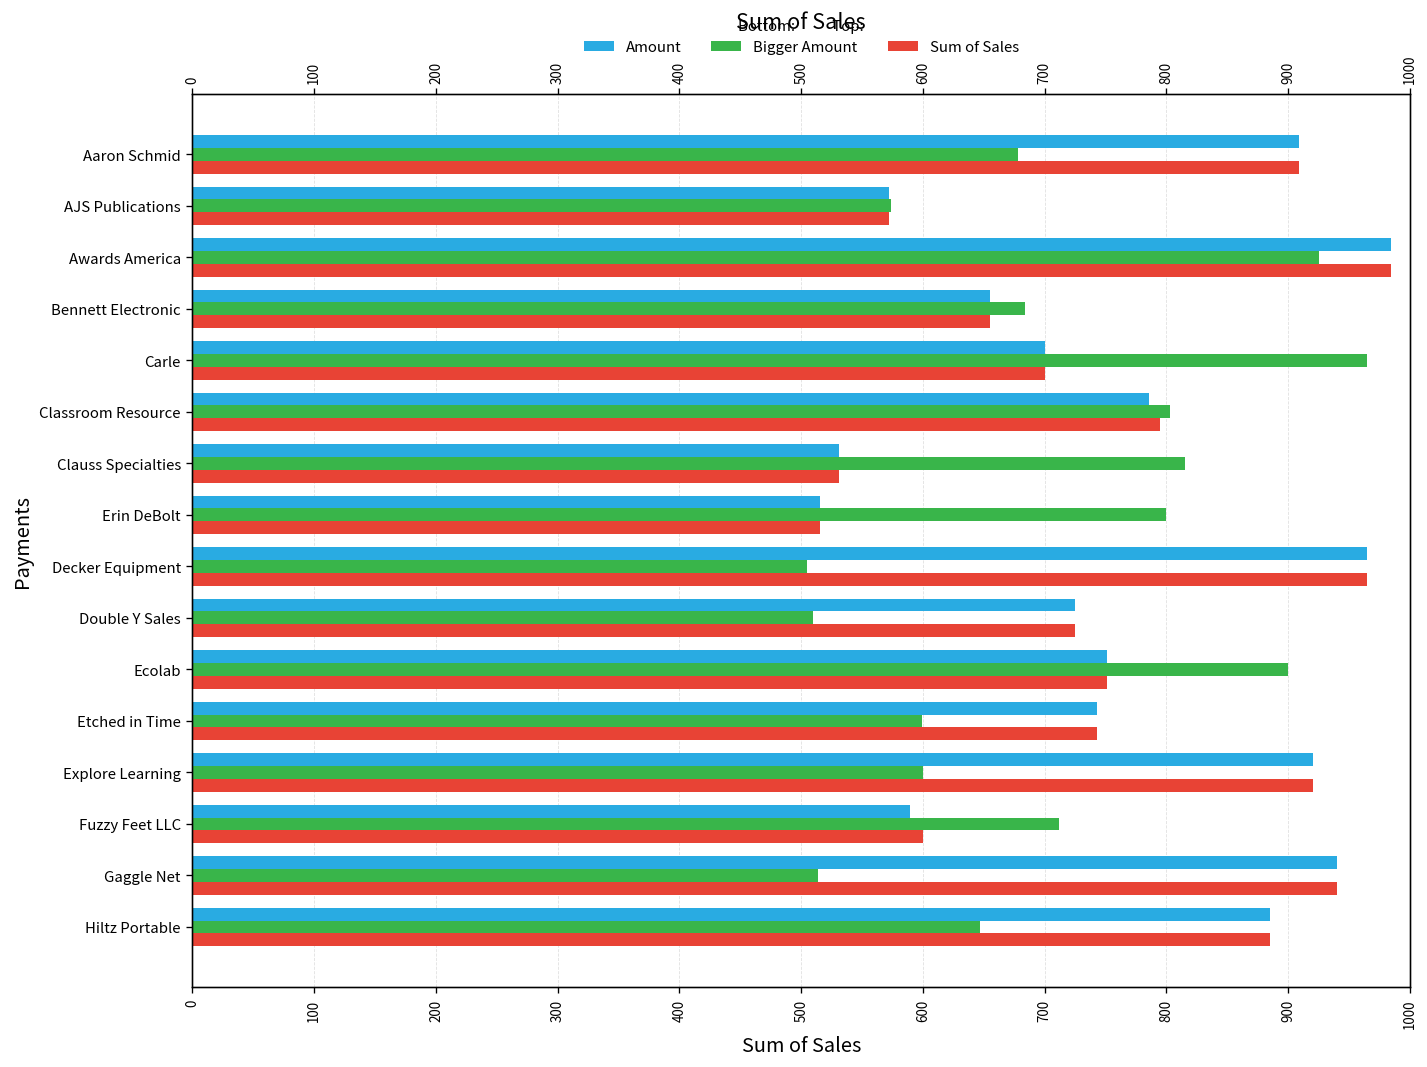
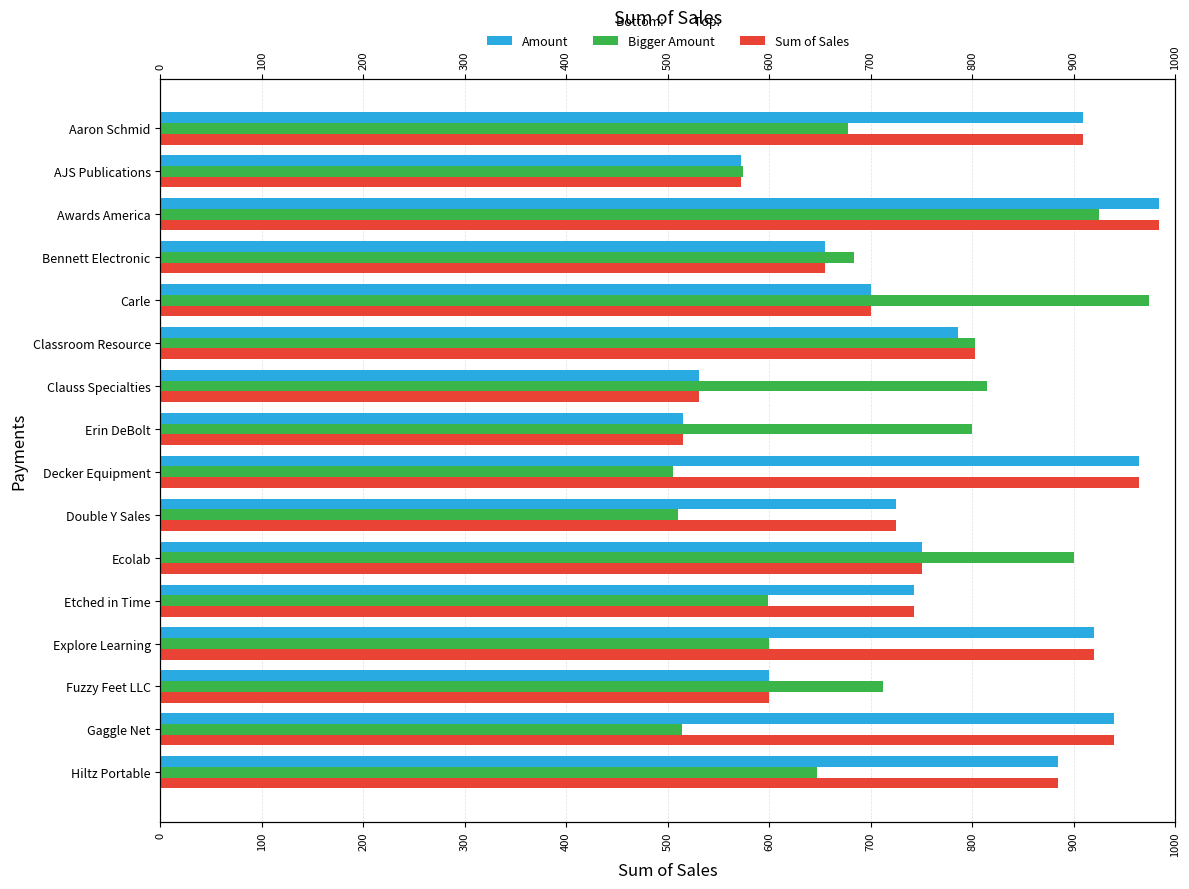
  {
    "Amount": {
      "Aaron Schmid": 909,
      "AJS Publications": 572,
      "Awards America": 984,
      "Bennett Electronic": 655,
      "Carle": 700,
      "Classroom Resource": 786,
      "Clauss Specialties": 531,
      "Erin DeBolt": 515,
      "Decker Equipment": 965,
      "Double Y Sales": 725,
      "Ecolab": 751,
      "Etched in Time": 743,
      "Explore Learning": 920,
-     "Fuzzy Feet LLC": 589,
+     "Fuzzy Feet LLC": 600,
      "Gaggle Net": 940,
      "Hiltz Portable": 885
    },
    "Bigger Amount": {
      "Aaron Schmid": 678,
      "AJS Publications": 574,
      "Awards America": 925,
      "Bennett Electronic": 684,
-     "Carle": 965,
+     "Carle": 974,
      "Classroom Resource": 803,
      "Clauss Specialties": 815,
      "Erin DeBolt": 800,
      "Decker Equipment": 505,
      "Double Y Sales": 510,
      "Ecolab": 900,
      "Etched in Time": 599,
      "Explore Learning": 600,
      "Fuzzy Feet LLC": 712,
      "Gaggle Net": 514,
      "Hiltz Portable": 647
    },
    "Sum of Sales": {
      "Aaron Schmid": 909,
      "AJS Publications": 572,
      "Awards America": 984,
      "Bennett Electronic": 655,
      "Carle": 700,
-     "Classroom Resource": 795,
+     "Classroom Resource": 803,
      "Clauss Specialties": 531,
      "Erin DeBolt": 515,
      "Decker Equipment": 965,
      "Double Y Sales": 725,
      "Ecolab": 751,
      "Etched in Time": 743,
      "Explore Learning": 920,
      "Fuzzy Feet LLC": 600,
      "Gaggle Net": 940,
      "Hiltz Portable": 885
    }
  }
